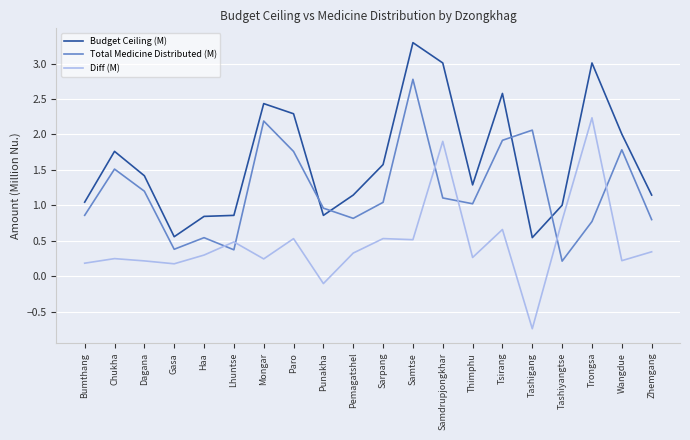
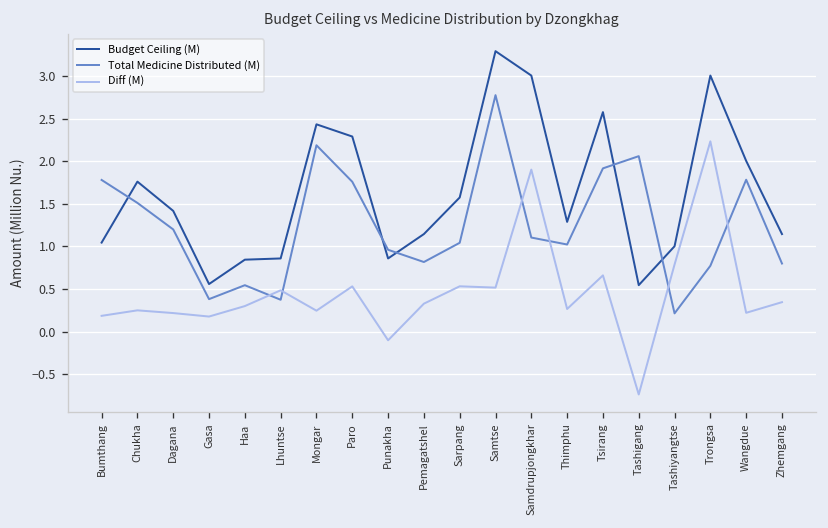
  {
    "Budget Ceiling (M)": {
      "Bumthang": 1.0,
      "Chukha": 1.8,
      "Dagana": 1.4,
      "Gasa": 0.6,
      "Haa": 0.8,
      "Lhuntse": 0.9,
      "Mongar": 2.4,
      "Paro": 2.3,
      "Punakha": 0.9,
      "Pemagatshel": 1.1,
      "Sarpang": 1.6,
      "Samtse": 3.3,
      "Samdrupjongkhar": 3.0,
      "Thimphu": 1.3,
      "Tsirang": 2.6,
      "Tashigang": 0.5,
      "Tashiyangtse": 1.0,
      "Trongsa": 3.0,
      "Wangdue": 2.0,
      "Zhemgang": 1.1
    },
    "Total Medicine Distributed (M)": {
-     "Bumthang": 0.9,
+     "Bumthang": 1.8,
      "Chukha": 1.5,
      "Dagana": 1.2,
      "Gasa": 0.4,
      "Haa": 0.5,
      "Lhuntse": 0.4,
      "Mongar": 2.2,
      "Paro": 1.8,
      "Punakha": 1.0,
      "Pemagatshel": 0.8,
      "Sarpang": 1.0,
      "Samtse": 2.8,
      "Samdrupjongkhar": 1.1,
      "Thimphu": 1.0,
      "Tsirang": 1.9,
      "Tashigang": 2.1,
      "Tashiyangtse": 0.2,
      "Trongsa": 0.8,
      "Wangdue": 1.8,
      "Zhemgang": 0.8
    },
    "Diff (M)": {
      "Bumthang": 0.2,
      "Chukha": 0.2,
      "Dagana": 0.2,
      "Gasa": 0.2,
      "Haa": 0.3,
      "Lhuntse": 0.5,
      "Mongar": 0.2,
      "Paro": 0.5,
      "Punakha": -0.1,
      "Pemagatshel": 0.3,
      "Sarpang": 0.5,
      "Samtse": 0.5,
      "Samdrupjongkhar": 1.9,
      "Thimphu": 0.3,
      "Tsirang": 0.7,
      "Tashigang": -0.7,
      "Tashiyangtse": 0.8,
      "Trongsa": 2.2,
      "Wangdue": 0.2,
      "Zhemgang": 0.3
    }
  }
